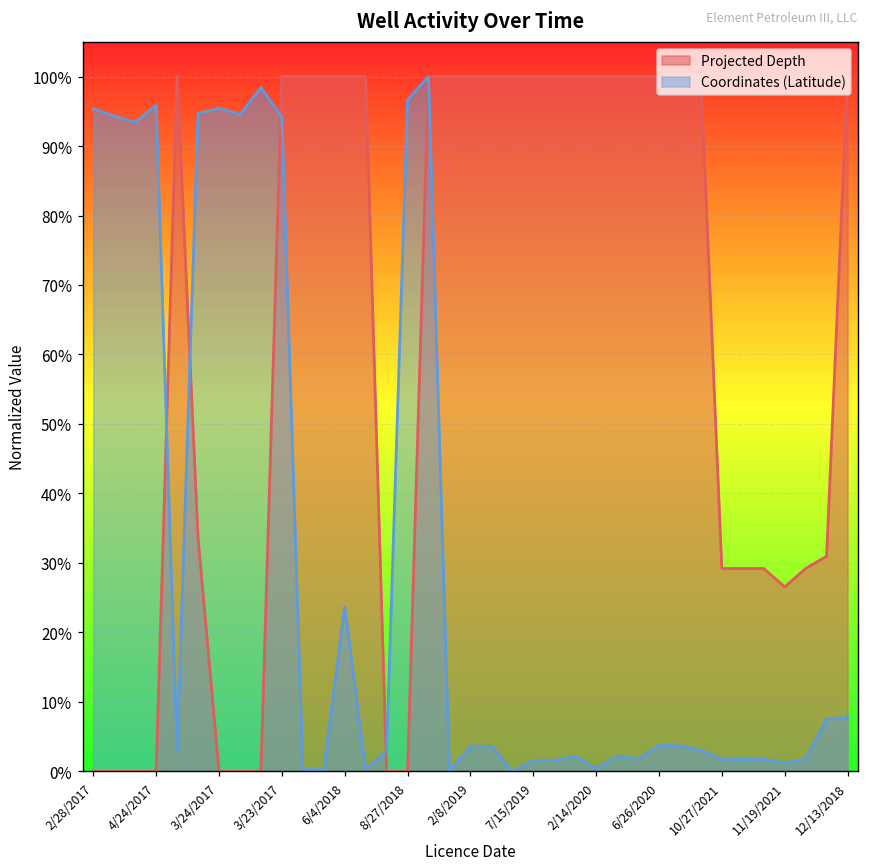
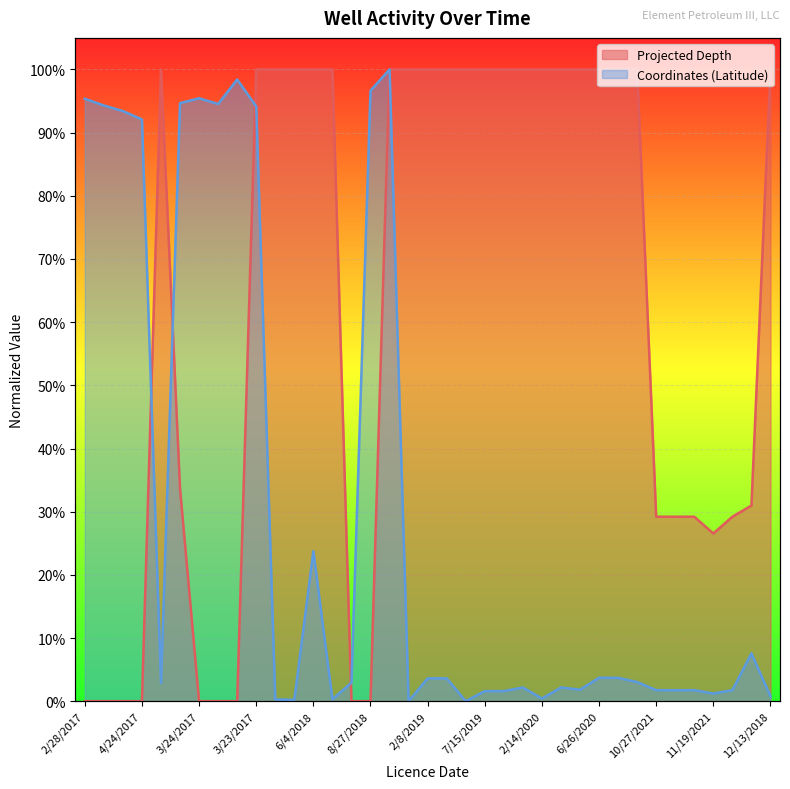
  {
    "Projected Depth": {
      "2/28/2017": "0%",
      "4/24/2017": "0%",
      "3/24/2017": "0%",
      "3/23/2017": "100%",
      "6/4/2018": "100%",
      "8/27/2018": "0%",
      "2/14/2020": "100%",
      "11/19/2021": "27%"
    },
    "Coordinates (Latitude)": {
      "2/28/2017": "95%",
-     "4/24/2017": "96%",
+     "4/24/2017": "92%",
      "3/24/2017": "95%",
      "3/23/2017": "94%",
      "6/4/2018": "24%",
      "8/27/2018": "97%",
      "2/14/2020": "0%",
      "6/26/2020": "4%",
      "11/19/2021": "1%",
-     "12/13/2018": "8%"
+     "12/13/2018": "1%"
    }
  }
